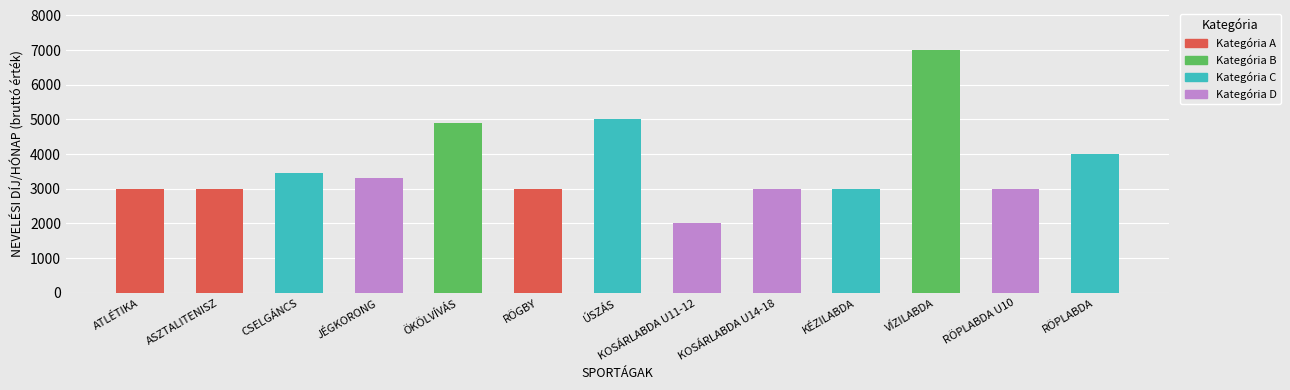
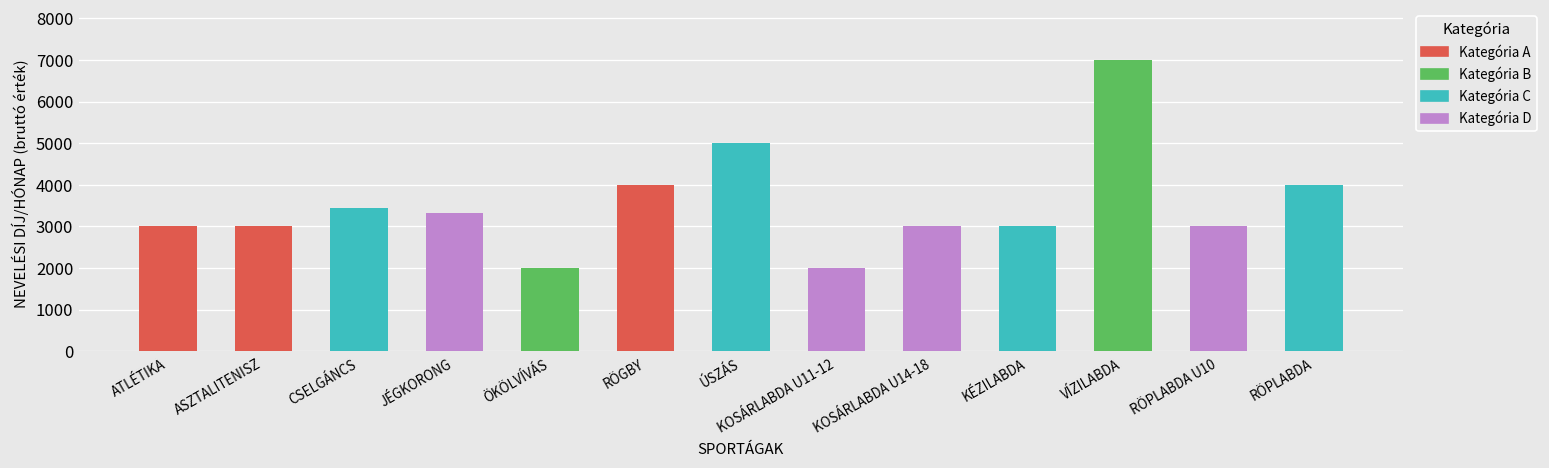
  {
    "ATLÉTIKA": 3000,
    "ASZTALITENISZ": 3000,
    "CSELGÁNCS": 3400,
    "JÉGKORONG": 3300,
-   "ÖKÖLVÍVÁS": 4900,
-   "RÖGBY": 3000,
+   "ÖKÖLVÍVÁS": 2000,
+   "RÖGBY": 4000,
    "ÚSZÁS": 5000,
    "KOSÁRLABDA U11-12": 2000,
    "KOSÁRLABDA U14-18": 3000,
    "KÉZILABDA": 3000,
    "VÍZILABDA": 7000,
    "RÖPLABDA U10": 3000,
    "RÖPLABDA": 4000
  }
